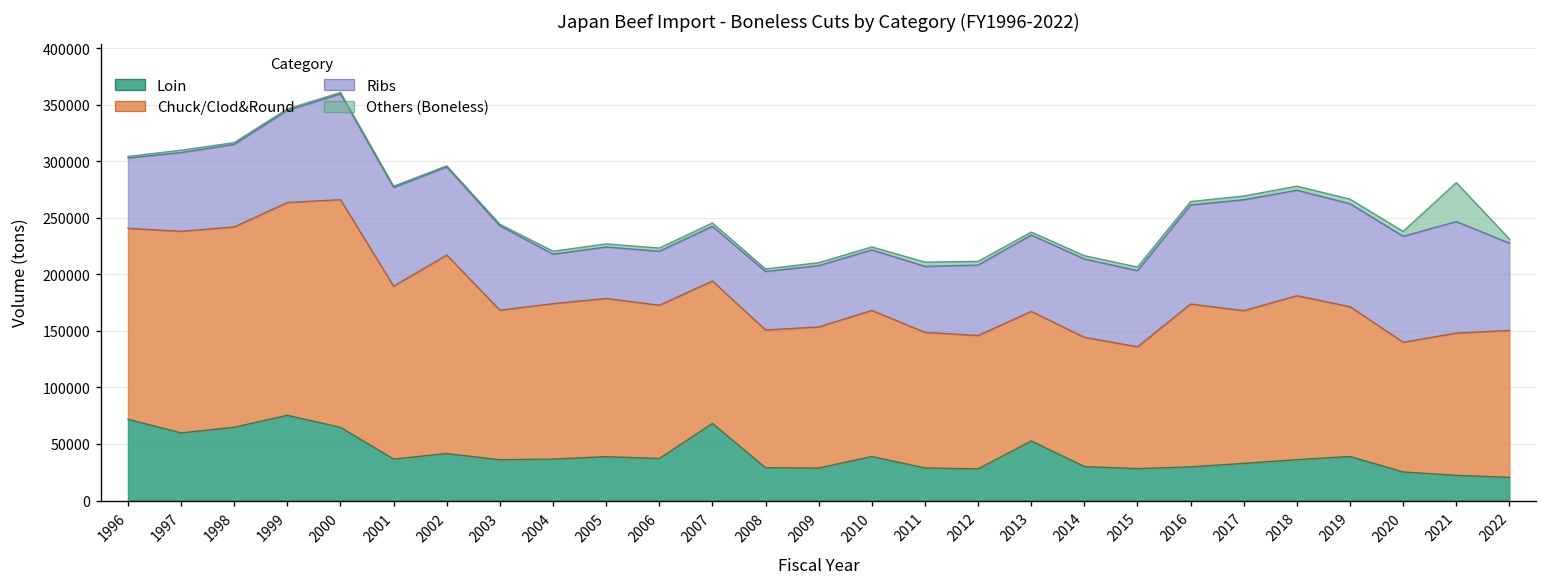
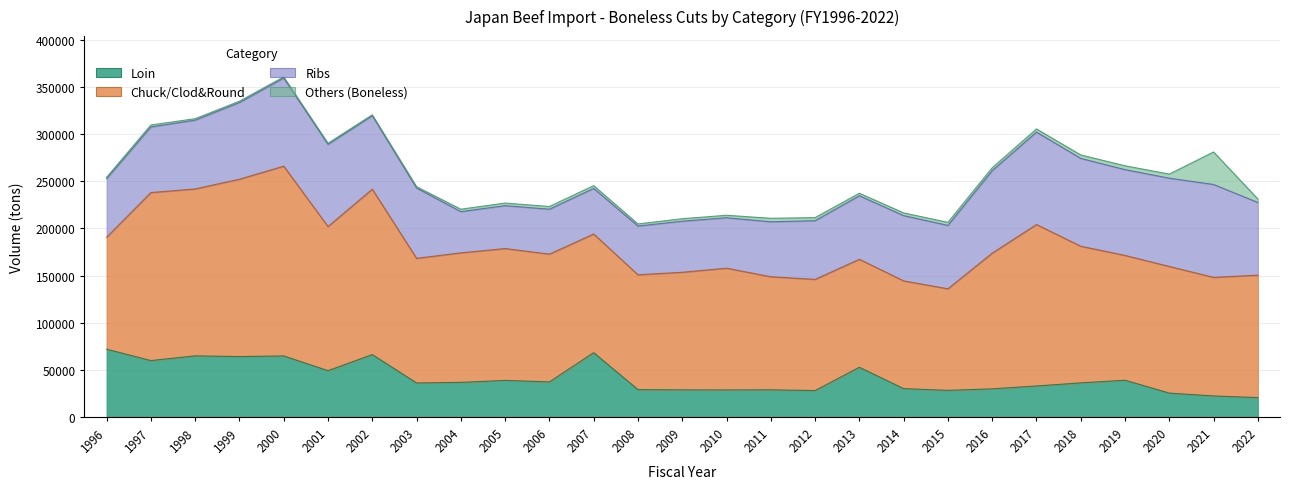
  {
    "Loin": {
      "1996": 70000,
      "1997": 60000,
      "1998": 60000,
-     "1999": 80000,
+     "1999": 60000,
      "2000": 60000,
-     "2001": 40000,
-     "2002": 40000,
+     "2001": 50000,
+     "2002": 70000,
      "2003": 40000,
      "2004": 40000,
      "2005": 40000,
      "2006": 40000,
      "2007": 70000,
      "2008": 30000,
      "2009": 30000,
-     "2010": 40000,
+     "2010": 30000,
      "2011": 30000,
      "2012": 30000,
      "2013": 50000,
      "2014": 30000,
      "2015": 30000,
      "2016": 30000,
      "2017": 30000,
      "2018": 40000,
      "2019": 40000,
      "2020": 30000,
      "2021": 20000,
      "2022": 20000
    },
    "Chuck/Clod&Round": {
-     "1996": 170000,
+     "1996": 120000,
      "1997": 180000,
      "1998": 180000,
      "1999": 190000,
      "2000": 200000,
      "2001": 150000,
      "2002": 180000,
      "2003": 130000,
      "2004": 140000,
      "2005": 140000,
      "2006": 140000,
      "2007": 130000,
      "2008": 120000,
      "2009": 120000,
      "2010": 130000,
      "2011": 120000,
      "2012": 120000,
      "2013": 110000,
      "2014": 110000,
      "2015": 110000,
      "2016": 140000,
-     "2017": 140000,
+     "2017": 170000,
      "2018": 140000,
      "2019": 130000,
-     "2020": 110000,
+     "2020": 130000,
      "2021": 130000,
      "2022": 130000
    },
    "Ribs": {
      "2005": 50000,
      "2006": 50000,
      "2007": 50000,
      "2011": 60000,
      "2012": 60000,
      "2014": 70000,
      "2015": 70000,
      "2016": 90000,
      "2017": 100000,
      "2018": 90000,
      "2019": 90000,
      "2020": 90000,
      "2021": 100000,
      "2022": 80000
    },
    "Others (Boneless)": {
      "2005": 0,
      "2006": 0,
      "2007": 0,
      "2011": 0,
      "2012": 0,
      "2014": 0,
      "2015": 0,
      "2016": 0,
      "2017": 0,
      "2018": 0,
      "2019": 0,
      "2020": 0,
      "2021": 30000,
      "2022": 0
    }
  }
